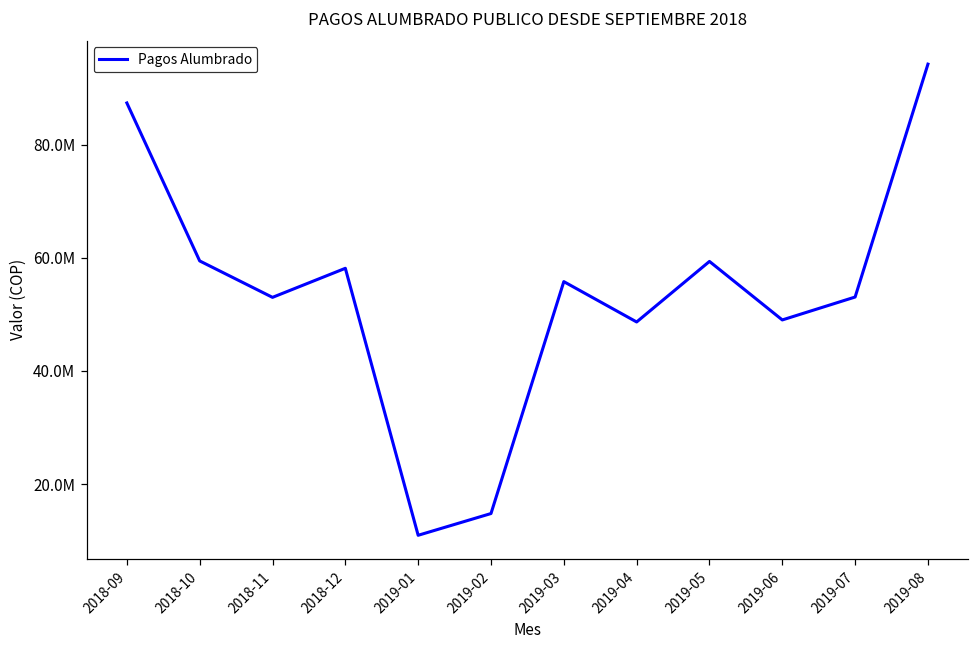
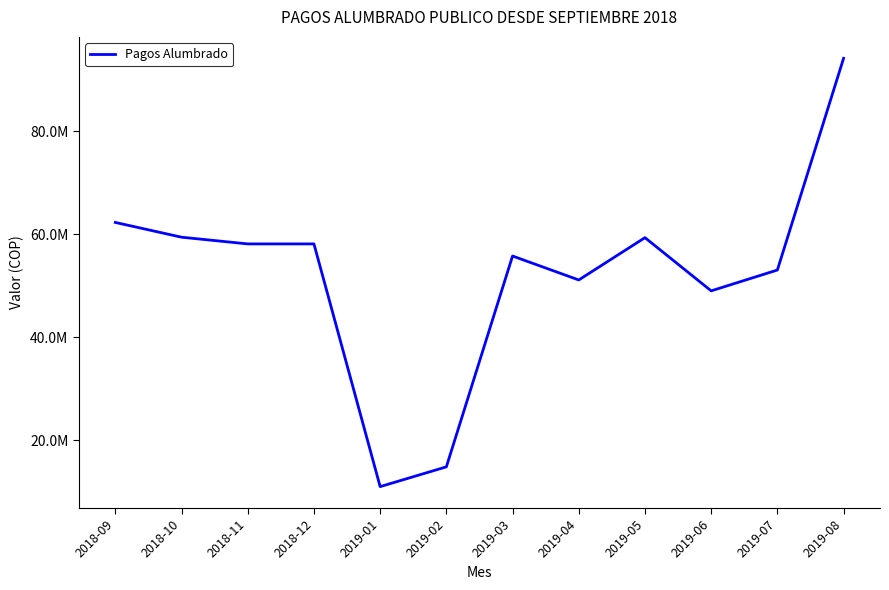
  {
-   "2018-09": 87000000,
+   "2018-09": 62000000,
    "2018-10": 59000000,
-   "2018-11": 53000000,
+   "2018-11": 58000000,
    "2018-12": 58000000,
    "2019-01": 11000000,
    "2019-02": 15000000,
    "2019-03": 56000000,
-   "2019-04": 49000000,
+   "2019-04": 51000000,
    "2019-05": 59000000,
    "2019-06": 49000000,
    "2019-07": 53000000,
    "2019-08": 94000000
  }
